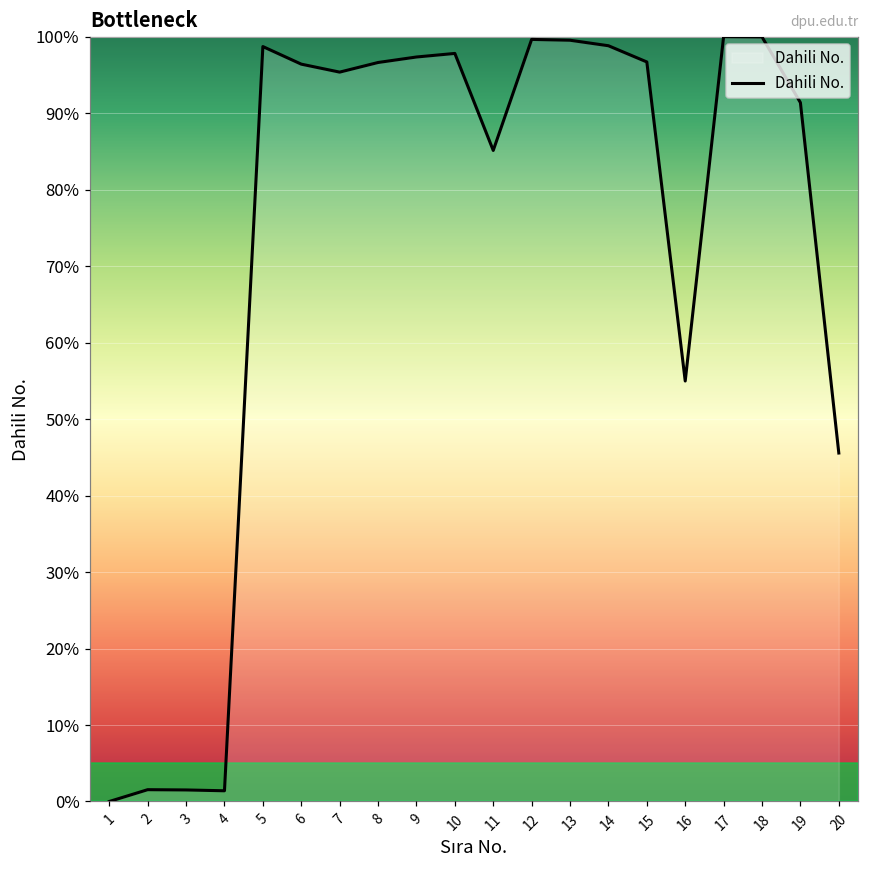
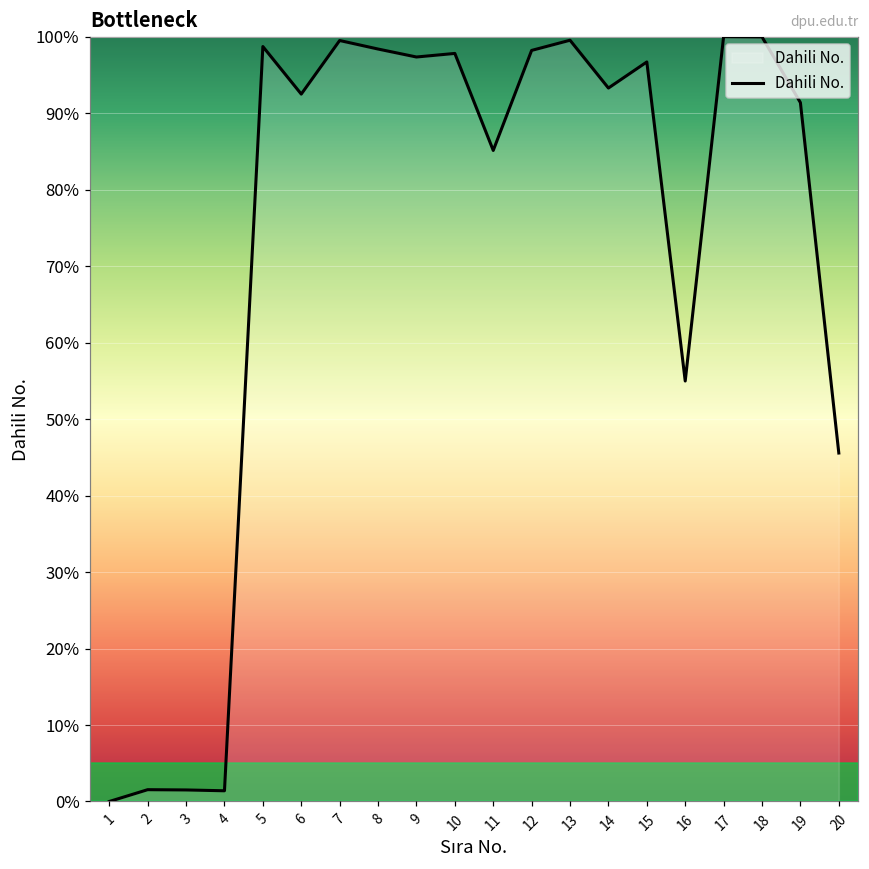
  {
    "5": "99%",
-   "6": "96%",
-   "7": "95%",
-   "8": "97%",
+   "6": "92%",
+   "7": "99%",
+   "8": "98%",
    "9": "97%",
    "10": "98%",
    "11": "85%",
-   "12": "100%",
+   "12": "98%",
    "13": "100%",
-   "14": "99%",
+   "14": "93%",
    "15": "97%",
    "16": "55%",
    "17": "100%",
    "18": "100%",
    "19": "91%",
    "20": "46%"
  }
